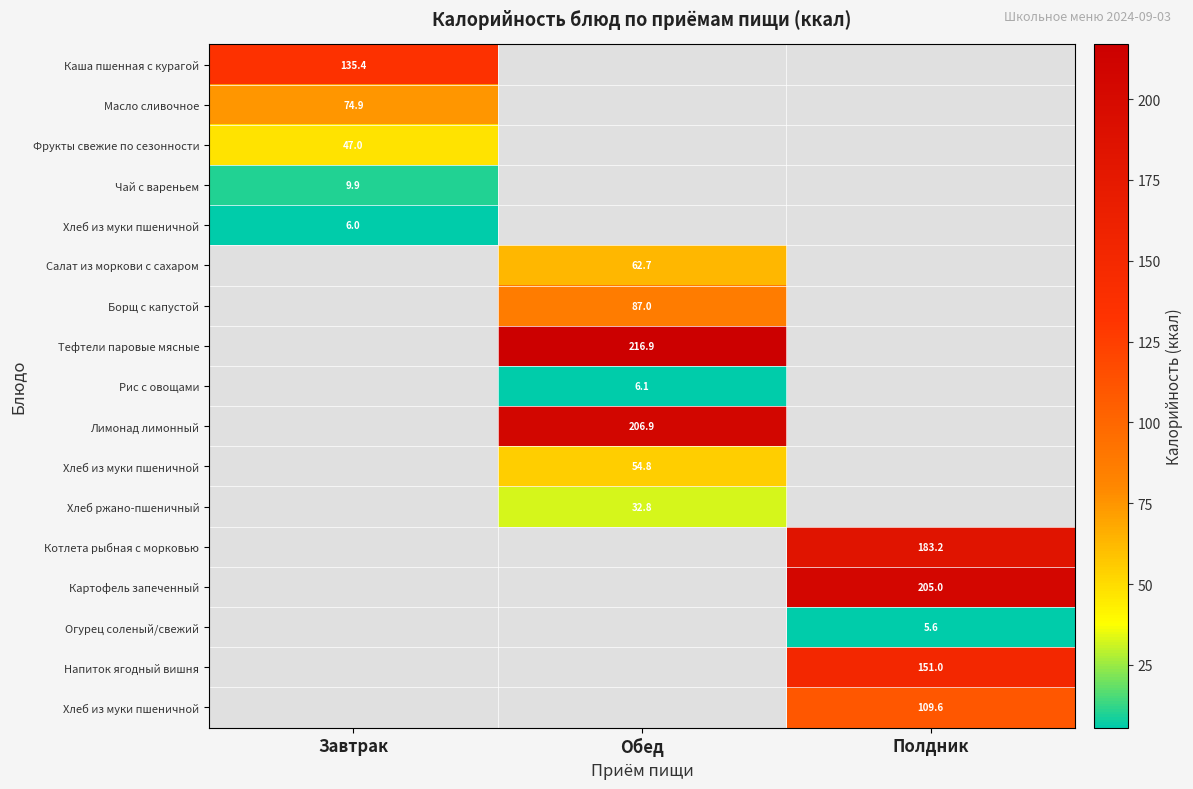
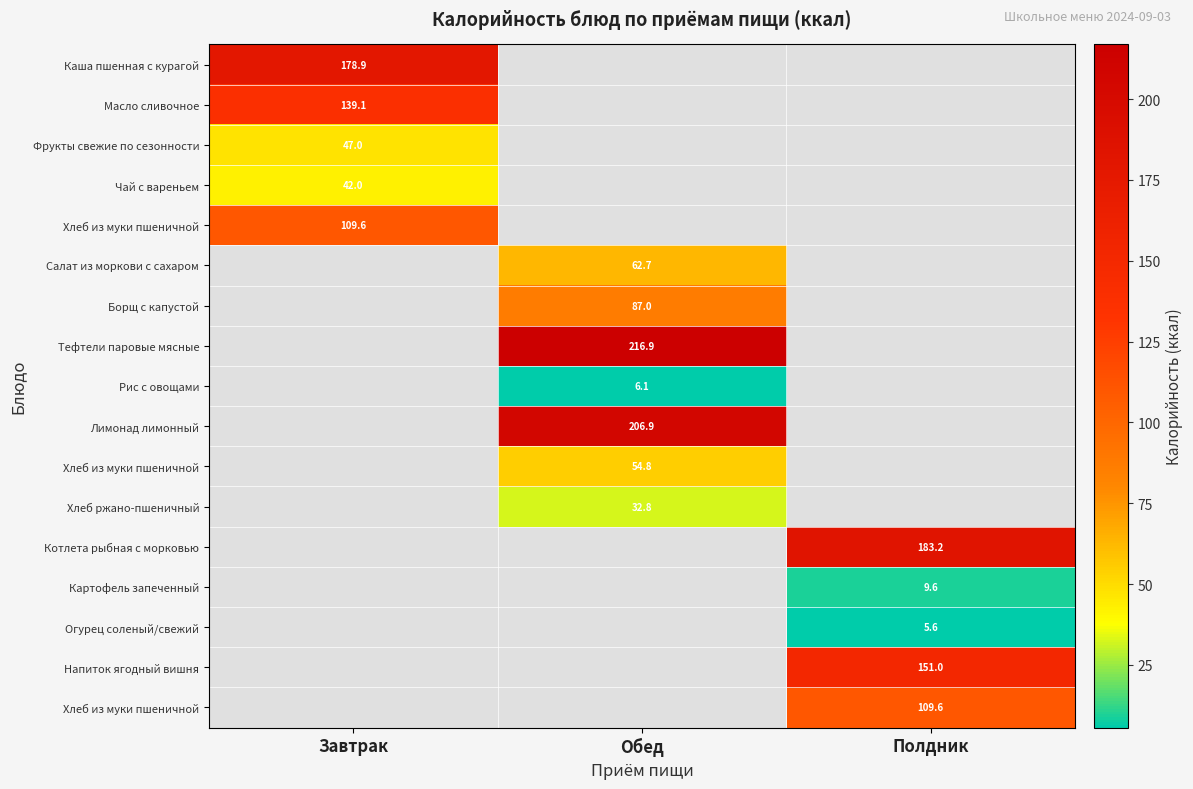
  {
    "Каша пшенная с курагой": {
-     "Завтрак": 135.4
+     "Завтрак": 178.9
    },
    "Масло сливочное": {
-     "Завтрак": 74.9
+     "Завтрак": 139.1
    },
    "Чай с вареньем": {
-     "Завтрак": 9.9
+     "Завтрак": 42.0
    },
    "Хлеб из муки пшеничной": {
-     "Завтрак": 6.0
+     "Завтрак": 109.6
    },
    "Картофель запеченный": {
-     "Полдник": 205.0
+     "Полдник": 9.6
    }
  }
